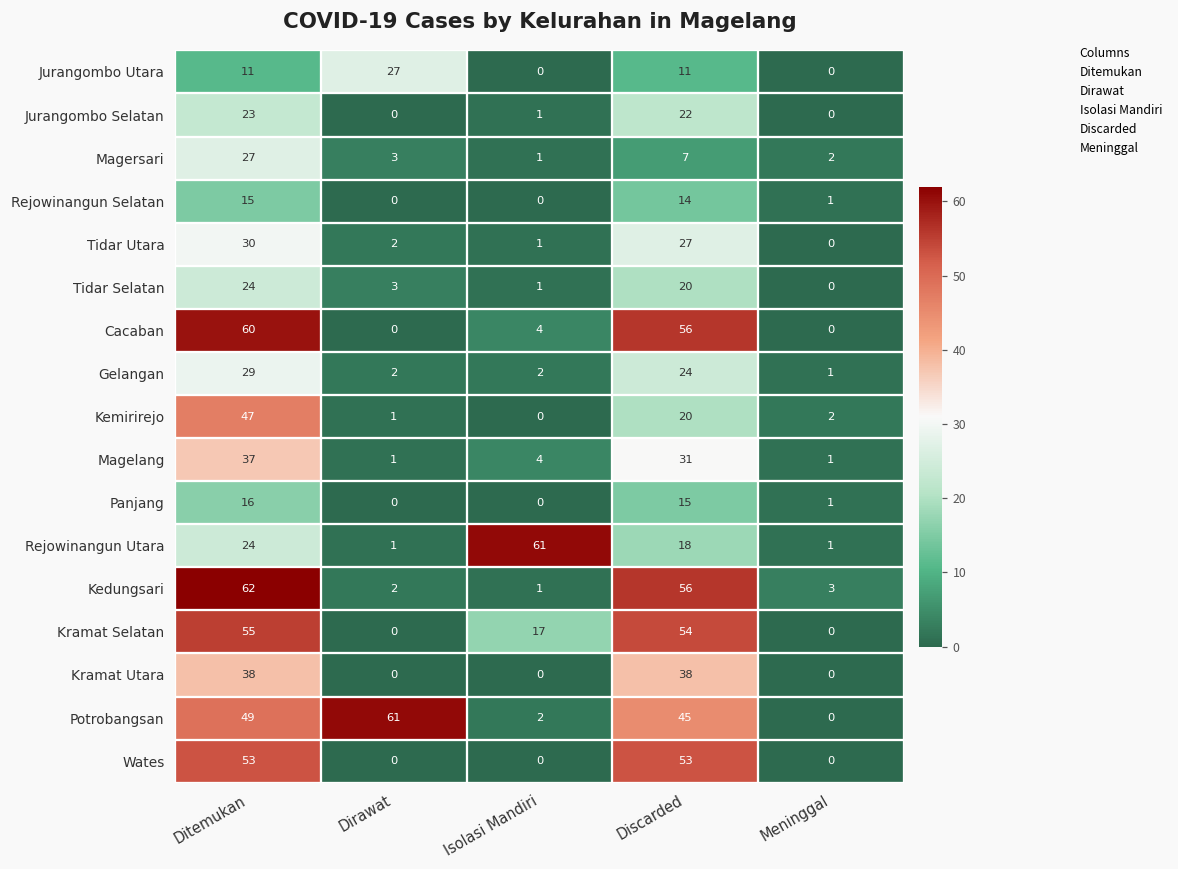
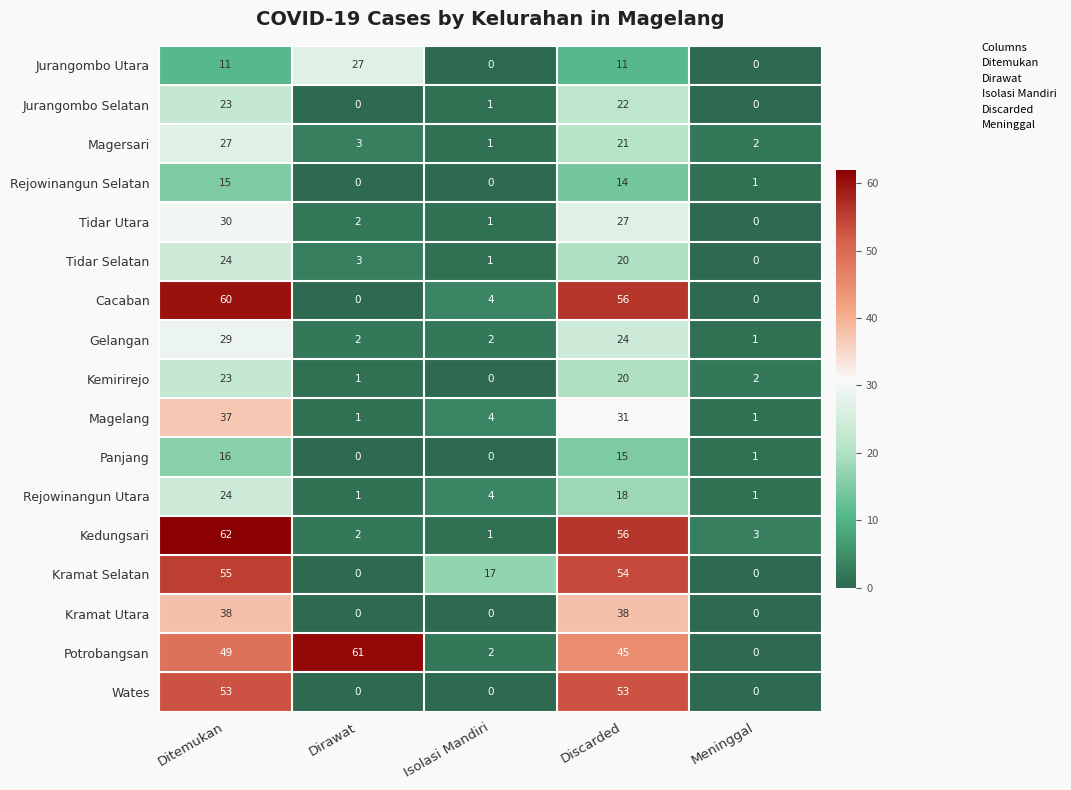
  {
    "Jurangombo Utara": {
      "Ditemukan": 11,
      "Dirawat": 27,
      "Isolasi Mandiri": 0,
      "Discarded": 11,
      "Meninggal": 0
    },
    "Jurangombo Selatan": {
      "Ditemukan": 23,
      "Dirawat": 0,
      "Isolasi Mandiri": 1,
      "Discarded": 22,
      "Meninggal": 0
    },
    "Magersari": {
      "Ditemukan": 27,
      "Dirawat": 3,
      "Isolasi Mandiri": 1,
-     "Discarded": 7,
+     "Discarded": 21,
      "Meninggal": 2
    },
    "Rejowinangun Selatan": {
      "Ditemukan": 15,
      "Dirawat": 0,
      "Isolasi Mandiri": 0,
      "Discarded": 14,
      "Meninggal": 1
    },
    "Tidar Utara": {
      "Ditemukan": 30,
      "Dirawat": 2,
      "Isolasi Mandiri": 1,
      "Discarded": 27,
      "Meninggal": 0
    },
    "Tidar Selatan": {
      "Ditemukan": 24,
      "Dirawat": 3,
      "Isolasi Mandiri": 1,
      "Discarded": 20,
      "Meninggal": 0
    },
    "Cacaban": {
      "Ditemukan": 60,
      "Dirawat": 0,
      "Isolasi Mandiri": 4,
      "Discarded": 56,
      "Meninggal": 0
    },
    "Gelangan": {
      "Ditemukan": 29,
      "Dirawat": 2,
      "Isolasi Mandiri": 2,
      "Discarded": 24,
      "Meninggal": 1
    },
    "Kemirirejo": {
-     "Ditemukan": 47,
+     "Ditemukan": 23,
      "Dirawat": 1,
      "Isolasi Mandiri": 0,
      "Discarded": 20,
      "Meninggal": 2
    },
    "Magelang": {
      "Ditemukan": 37,
      "Dirawat": 1,
      "Isolasi Mandiri": 4,
      "Discarded": 31,
      "Meninggal": 1
    },
    "Panjang": {
      "Ditemukan": 16,
      "Dirawat": 0,
      "Isolasi Mandiri": 0,
      "Discarded": 15,
      "Meninggal": 1
    },
    "Rejowinangun Utara": {
      "Ditemukan": 24,
      "Dirawat": 1,
-     "Isolasi Mandiri": 61,
+     "Isolasi Mandiri": 4,
      "Discarded": 18,
      "Meninggal": 1
    },
    "Kedungsari": {
      "Ditemukan": 62,
      "Dirawat": 2,
      "Isolasi Mandiri": 1,
      "Discarded": 56,
      "Meninggal": 3
    },
    "Kramat Selatan": {
      "Ditemukan": 55,
      "Dirawat": 0,
      "Isolasi Mandiri": 17,
      "Discarded": 54,
      "Meninggal": 0
    },
    "Kramat Utara": {
      "Ditemukan": 38,
      "Dirawat": 0,
      "Isolasi Mandiri": 0,
      "Discarded": 38,
      "Meninggal": 0
    },
    "Potrobangsan": {
      "Ditemukan": 49,
      "Dirawat": 61,
      "Isolasi Mandiri": 2,
      "Discarded": 45,
      "Meninggal": 0
    },
    "Wates": {
      "Ditemukan": 53,
      "Dirawat": 0,
      "Isolasi Mandiri": 0,
      "Discarded": 53,
      "Meninggal": 0
    }
  }
